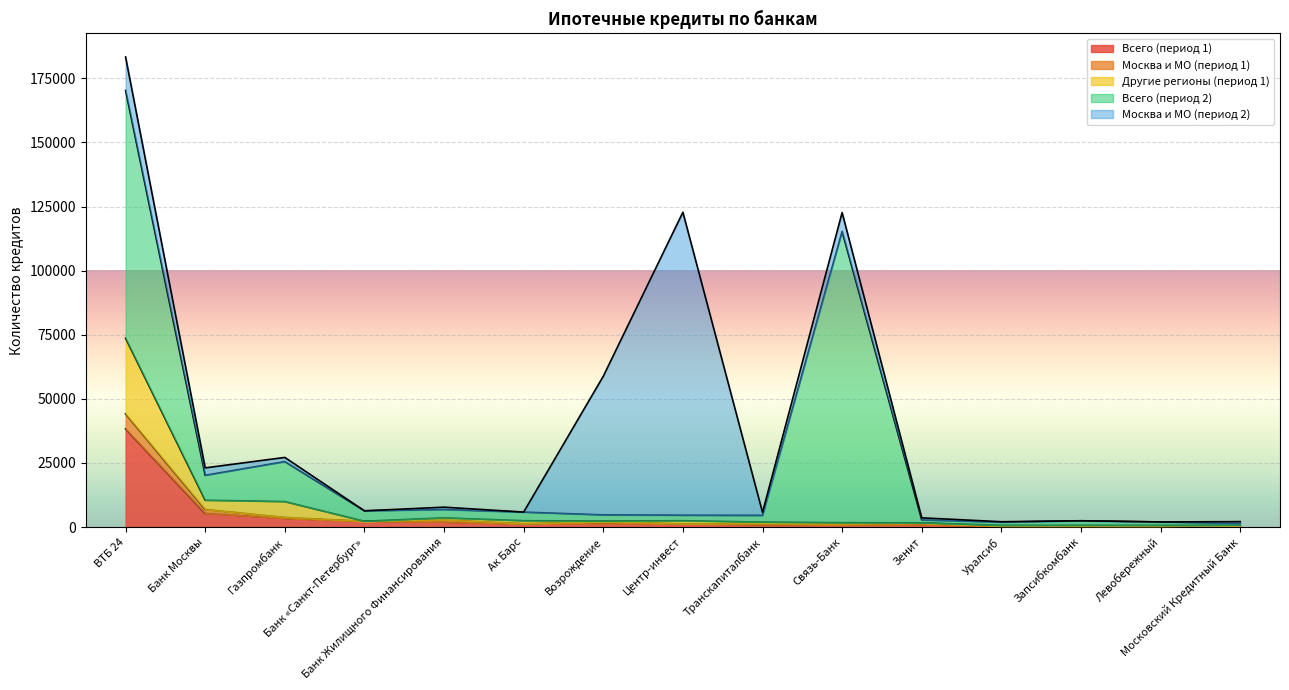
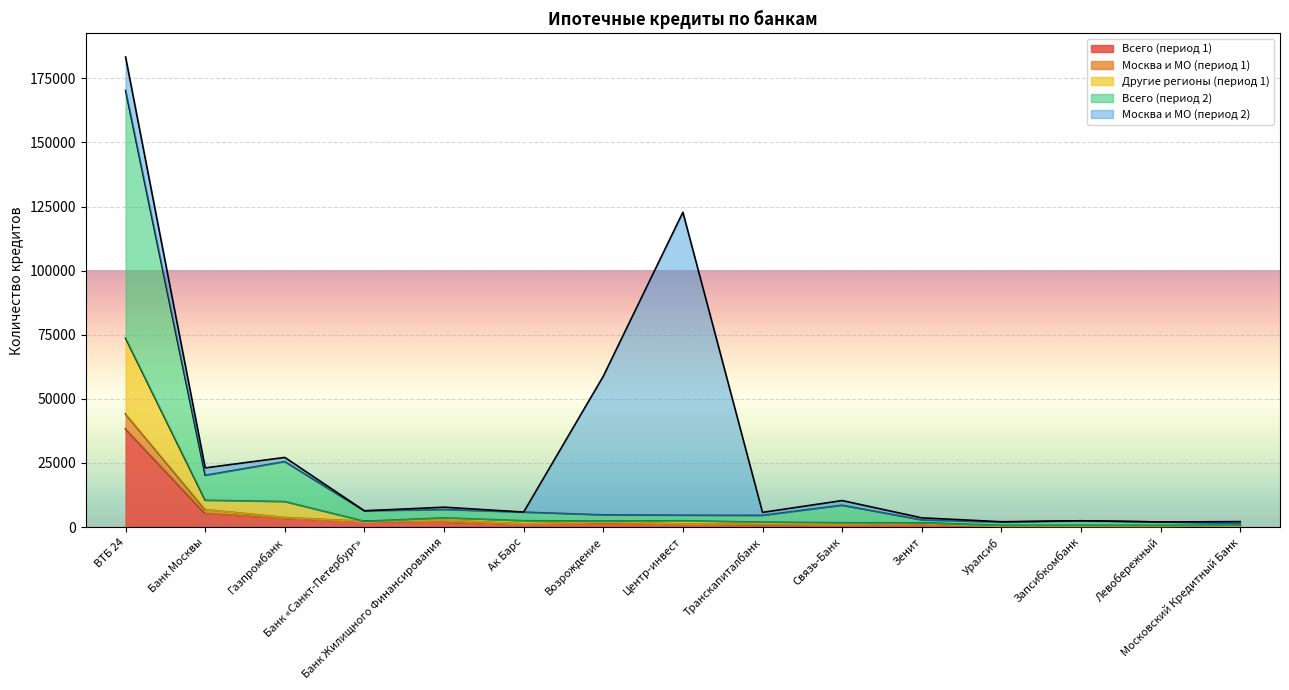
  {
    "Другие регионы (период 1)": {
      "ВТБ 24": 29000,
      "Банк Москвы": 4000,
      "Газпромбанк": 6000,
      "Ак Барс": 1000,
      "Центр-инвест": 1000
    },
    "Всего (период 2)": {
      "ВТБ 24": 97000,
      "Банк Москвы": 10000,
      "Газпромбанк": 16000,
      "Возрождение": 2000,
      "Центр-инвест": 2000,
      "Транскапиталбанк": 3000,
-     "Связь-Банк": 114000
+     "Связь-Банк": 7000
    },
    "Москва и МО (период 2)": {
      "ВТБ 24": 13000,
      "Банк Москвы": 3000,
      "Газпромбанк": 2000,
      "Возрождение": 54000,
      "Центр-инвест": 118000,
      "Транскапиталбанк": 1000,
-     "Связь-Банк": 7000
+     "Связь-Банк": 2000
    }
  }
